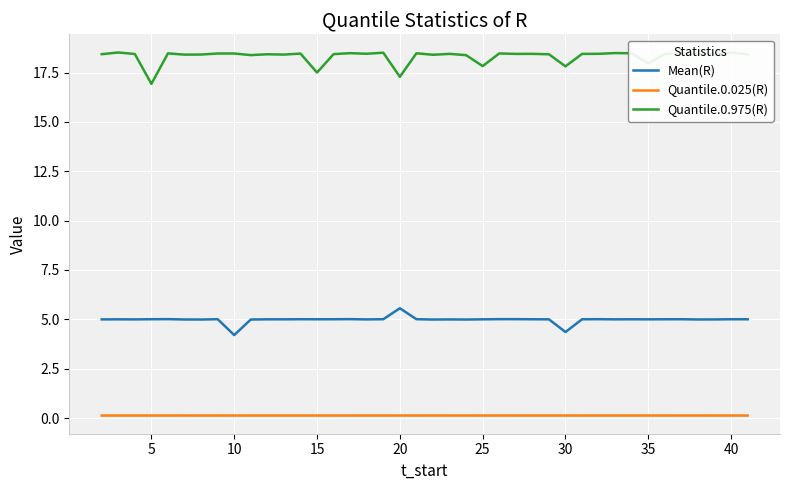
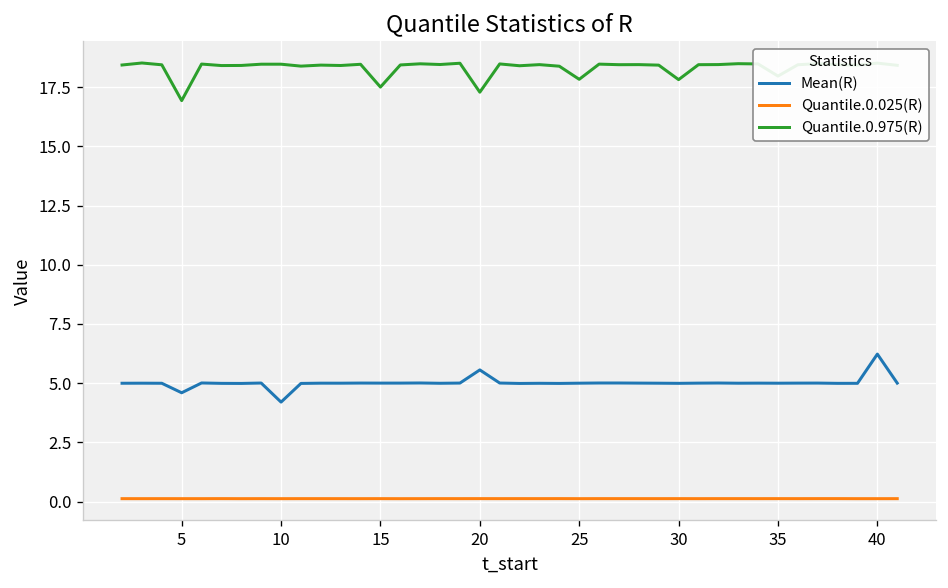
  {
    "Mean(R)": {
-     "5": 5.0,
+     "5": 4.6,
      "10": 4.2,
      "15": 5.0,
      "20": 5.6,
      "25": 5.0,
-     "30": 4.4,
+     "30": 5.0,
      "35": 5.0,
-     "40": 5.0
+     "40": 6.2
    },
    "Quantile.0.025(R)": {
      "5": 0.1,
      "10": 0.1,
      "15": 0.1,
      "20": 0.1,
      "25": 0.1,
      "30": 0.1,
      "35": 0.1,
      "40": 0.1
    },
    "Quantile.0.975(R)": {
      "5": 16.9,
      "10": 18.5,
      "15": 17.5,
      "20": 17.3,
      "25": 17.8,
      "30": 17.8
    }
  }
